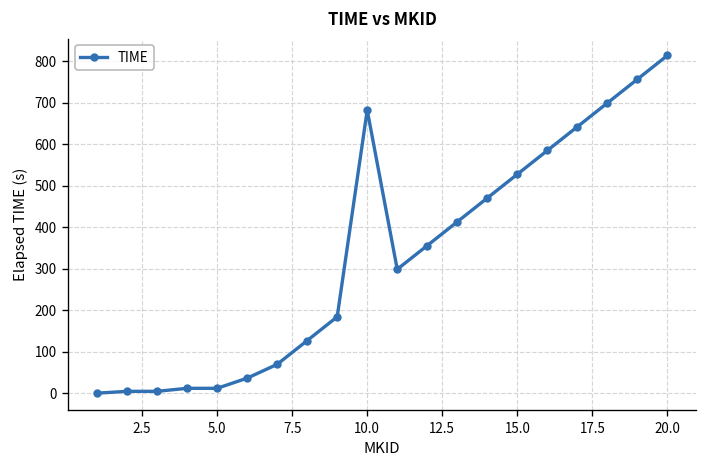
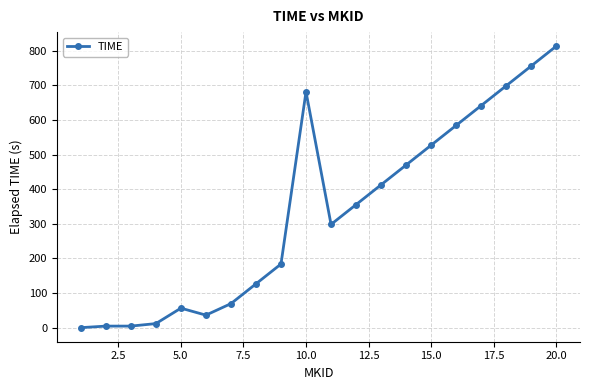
  {
-   "5.0": 10,
+   "5.0": 60,
    "10.0": 680,
    "15.0": 530,
    "20.0": 810
  }
